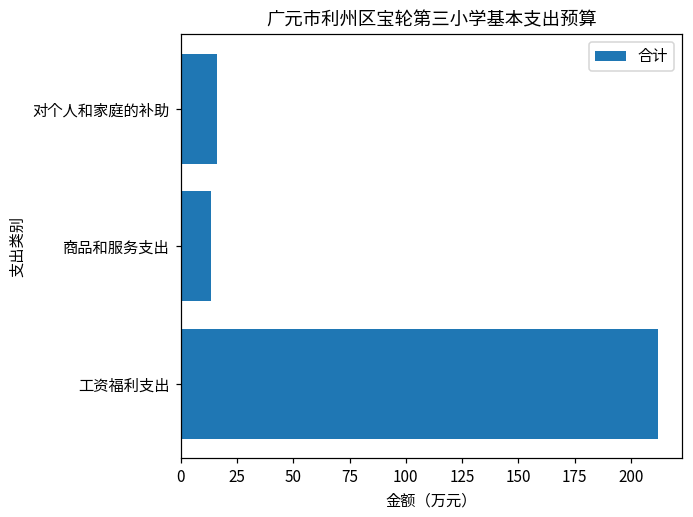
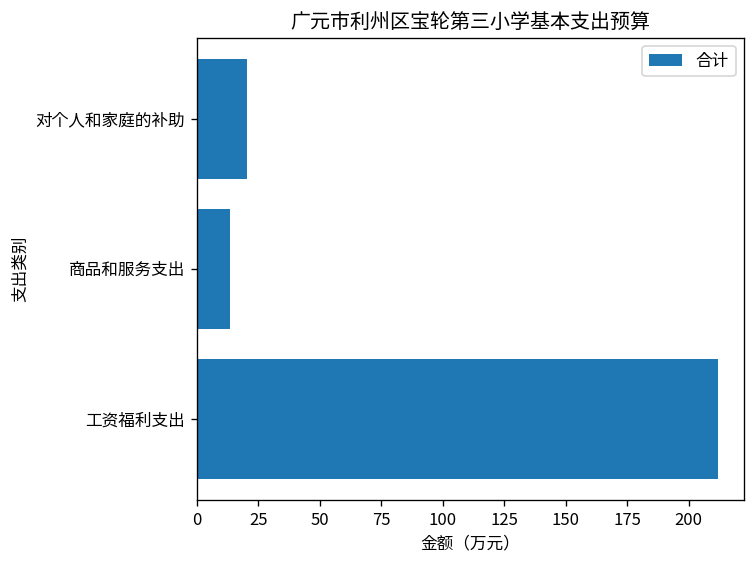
  {
-   "对个人和家庭的补助": 16,
+   "对个人和家庭的补助": 20,
    "商品和服务支出": 13,
    "工资福利支出": 212
  }
